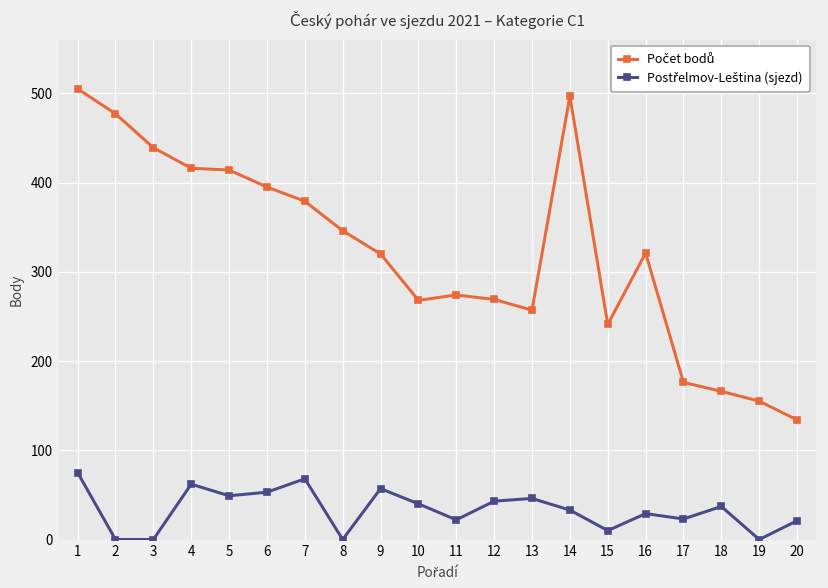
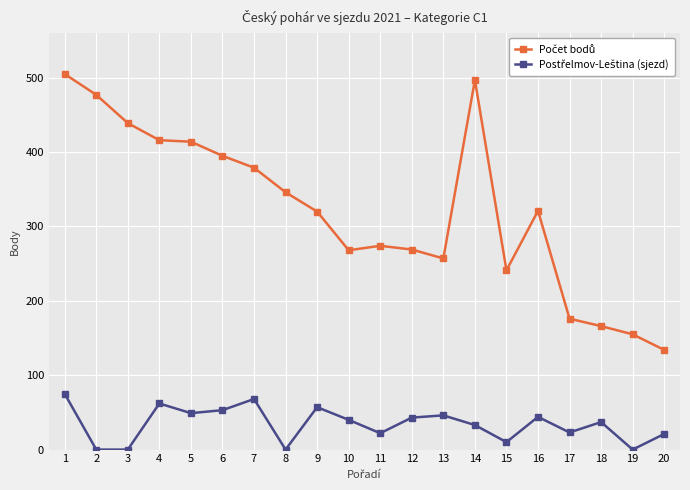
  {
    "Počet bodů": {
      "1": 510,
      "2": 480,
      "3": 440,
      "4": 420,
      "5": 410,
      "6": 400,
      "7": 380,
      "8": 350,
      "9": 320,
      "10": 270,
      "11": 270,
      "12": 270,
      "13": 260,
      "14": 500,
      "15": 240,
      "16": 320,
      "17": 180,
      "18": 170,
      "19": 160,
      "20": 130
    },
    "Postřelmov-Leština (sjezd)": {
      "1": 80,
      "2": 0,
      "3": 0,
      "4": 60,
      "5": 50,
      "6": 50,
      "7": 70,
      "8": 0,
      "9": 60,
      "10": 40,
      "11": 20,
      "12": 40,
      "13": 50,
      "14": 30,
      "15": 10,
-     "16": 30,
+     "16": 40,
      "17": 20,
      "18": 40,
      "19": 0,
      "20": 20
    }
  }
